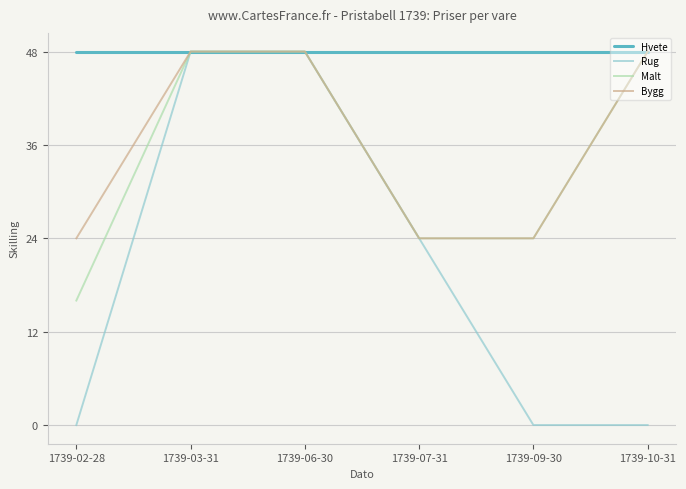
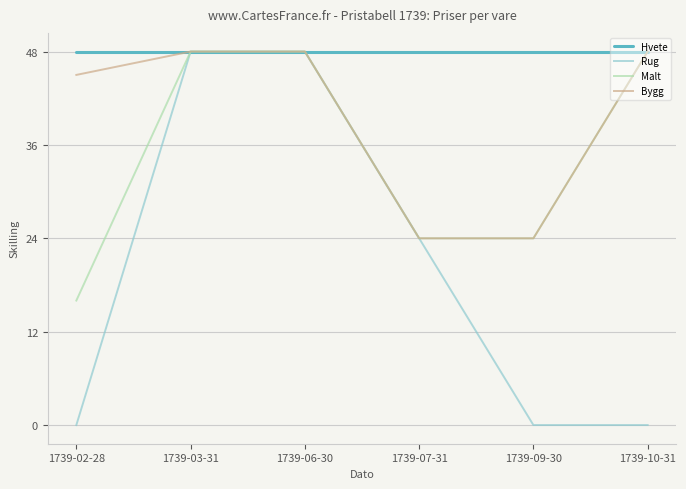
  {
    "Bygg": {
-     "1739-02-28": 24
+     "1739-02-28": 45
    }
  }
